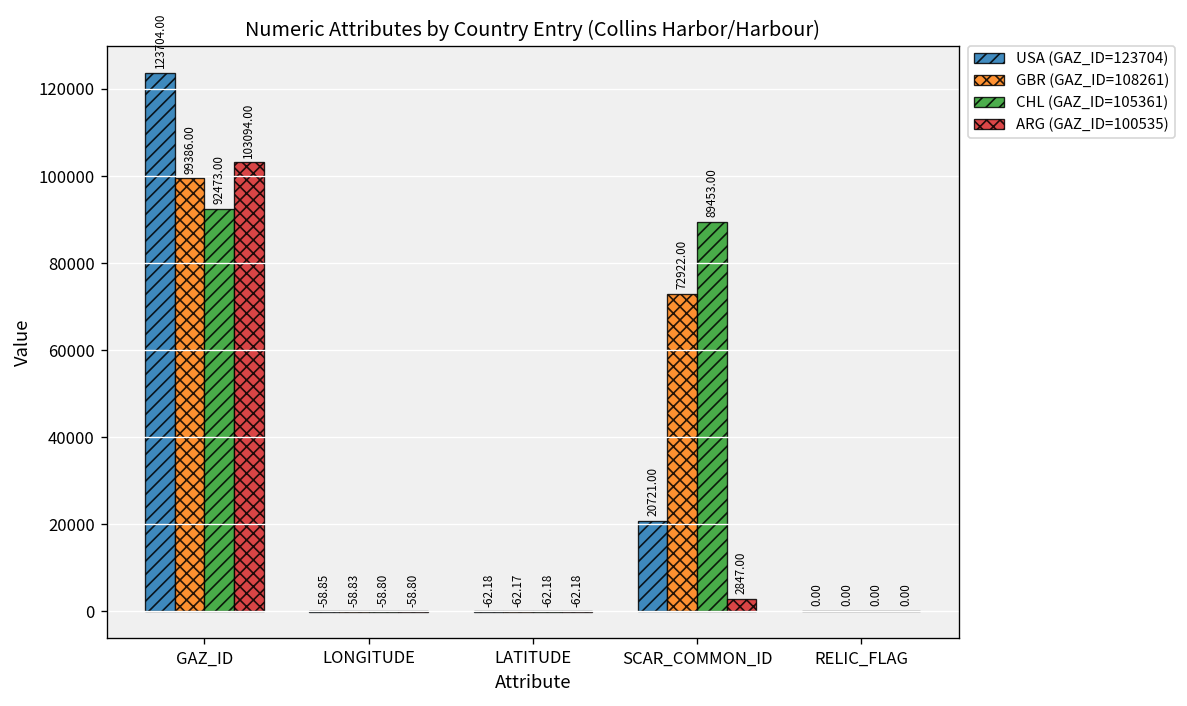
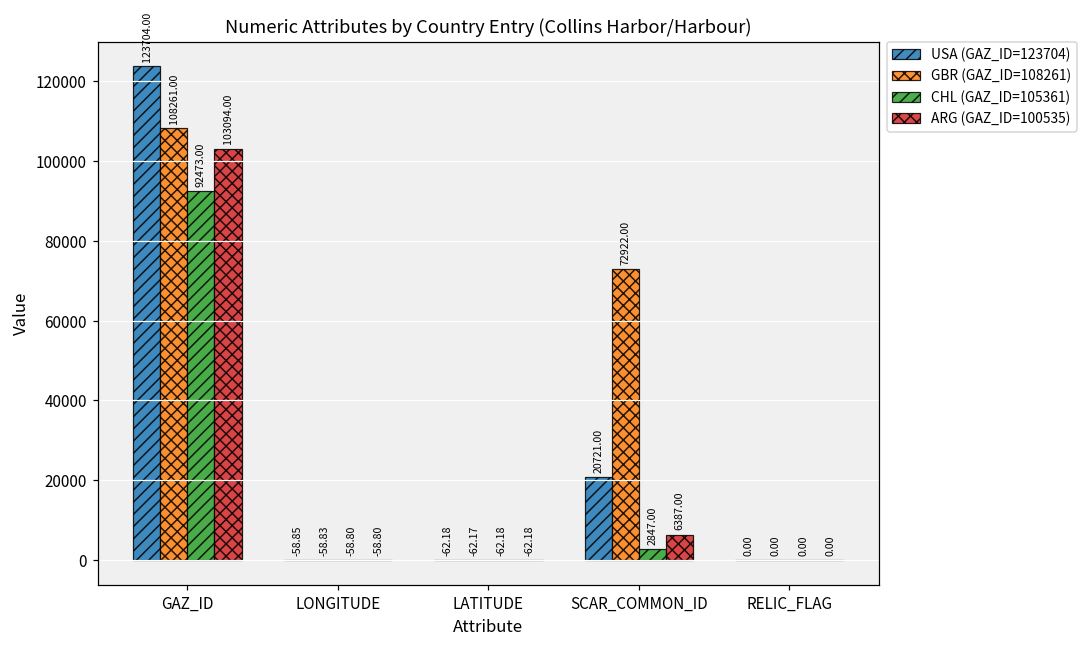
  {
    "USA (GAZ_ID=123704)": {
      "GAZ_ID": 123704.00,
      "LONGITUDE": -58.85,
      "LATITUDE": -62.18,
      "SCAR_COMMON_ID": 20721.00,
      "RELIC_FLAG": 0.00
    },
    "GBR (GAZ_ID=108261)": {
-     "GAZ_ID": 99386.00,
+     "GAZ_ID": 108261.00,
      "LONGITUDE": -58.83,
      "LATITUDE": -62.17,
      "SCAR_COMMON_ID": 72922.00,
      "RELIC_FLAG": 0.00
    },
    "CHL (GAZ_ID=105361)": {
      "GAZ_ID": 92473.00,
      "LONGITUDE": -58.80,
      "LATITUDE": -62.18,
-     "SCAR_COMMON_ID": 89453.00,
+     "SCAR_COMMON_ID": 2847.00,
      "RELIC_FLAG": 0.00
    },
    "ARG (GAZ_ID=100535)": {
      "GAZ_ID": 103094.00,
      "LONGITUDE": -58.80,
      "LATITUDE": -62.18,
-     "SCAR_COMMON_ID": 2847.00,
+     "SCAR_COMMON_ID": 6387.00,
      "RELIC_FLAG": 0.00
    }
  }
